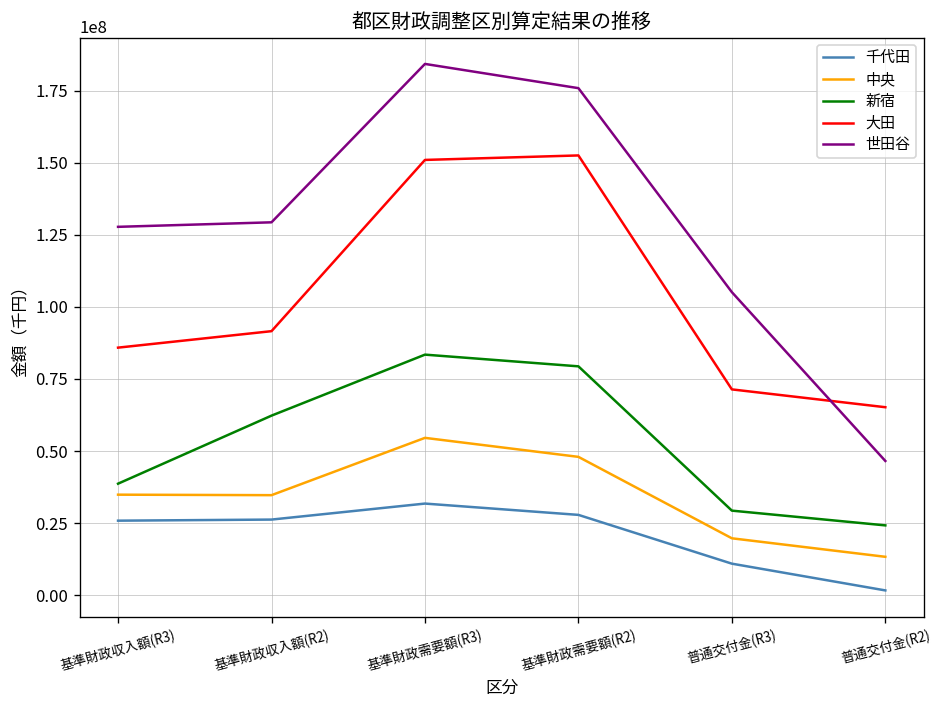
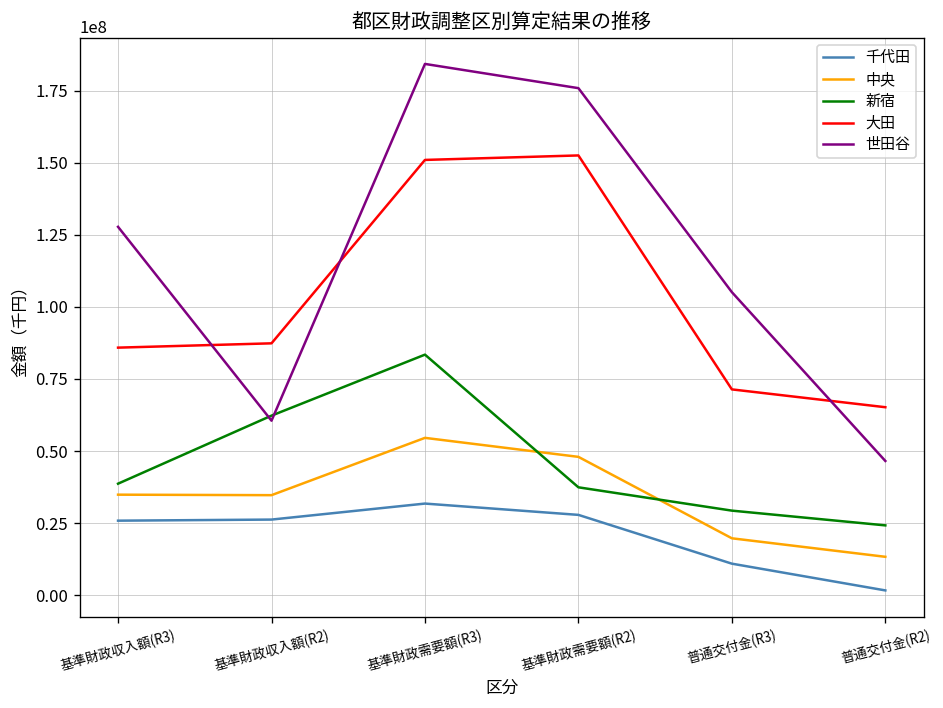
  {
    "千代田": {
      "基準財政収入額(R3)": 26000000,
      "基準財政収入額(R2)": 26000000,
      "基準財政需要額(R3)": 32000000,
      "基準財政需要額(R2)": 28000000,
      "普通交付金(R3)": 11000000,
      "普通交付金(R2)": 2000000
    },
    "中央": {
      "基準財政収入額(R3)": 35000000,
      "基準財政収入額(R2)": 35000000,
      "基準財政需要額(R3)": 55000000,
      "基準財政需要額(R2)": 48000000,
      "普通交付金(R3)": 20000000,
      "普通交付金(R2)": 13000000
    },
    "新宿": {
      "基準財政収入額(R3)": 39000000,
      "基準財政収入額(R2)": 62000000,
      "基準財政需要額(R3)": 83000000,
-     "基準財政需要額(R2)": 79000000,
+     "基準財政需要額(R2)": 37000000,
      "普通交付金(R3)": 29000000,
      "普通交付金(R2)": 24000000
    },
    "大田": {
      "基準財政収入額(R3)": 86000000,
-     "基準財政収入額(R2)": 92000000,
+     "基準財政収入額(R2)": 87000000,
      "基準財政需要額(R3)": 151000000,
      "基準財政需要額(R2)": 153000000,
      "普通交付金(R3)": 71000000,
      "普通交付金(R2)": 65000000
    },
    "世田谷": {
      "基準財政収入額(R3)": 128000000,
-     "基準財政収入額(R2)": 129000000,
+     "基準財政収入額(R2)": 61000000,
      "基準財政需要額(R3)": 184000000,
      "基準財政需要額(R2)": 176000000,
      "普通交付金(R3)": 105000000,
      "普通交付金(R2)": 47000000
    }
  }
